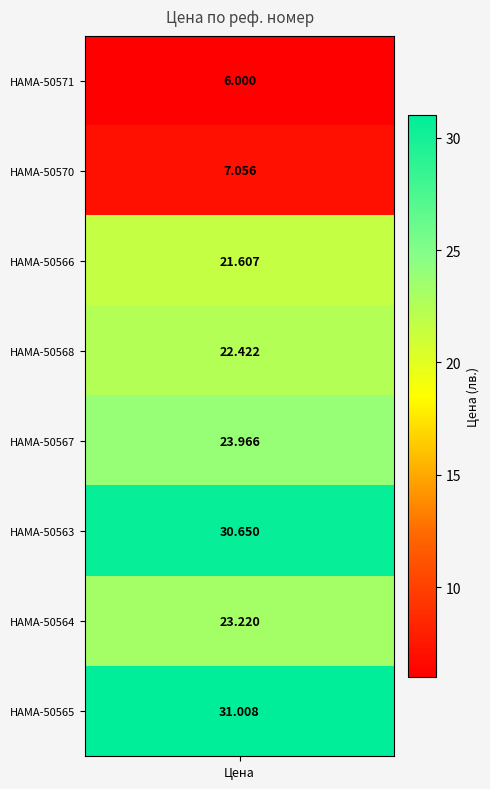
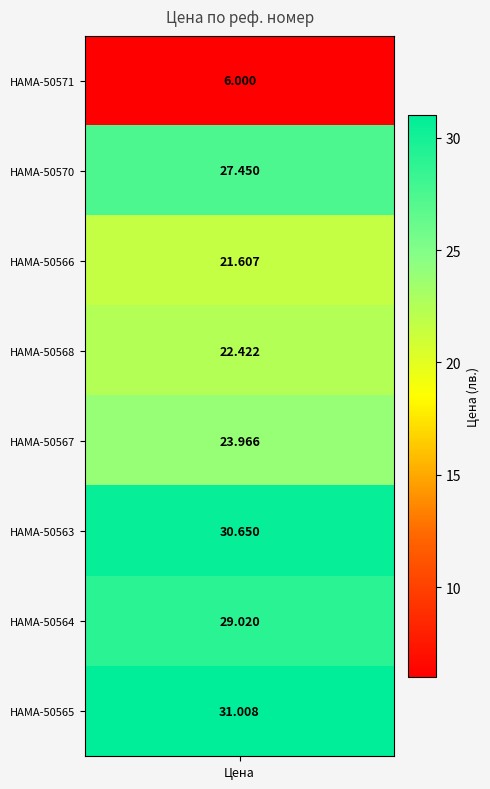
  {
    "HAMA-50571": {
      "Цена": 6.000
    },
    "HAMA-50570": {
-     "Цена": 7.056
+     "Цена": 27.450
    },
    "HAMA-50566": {
      "Цена": 21.607
    },
    "HAMA-50568": {
      "Цена": 22.422
    },
    "HAMA-50567": {
      "Цена": 23.966
    },
    "HAMA-50563": {
      "Цена": 30.650
    },
    "HAMA-50564": {
-     "Цена": 23.220
+     "Цена": 29.020
    },
    "HAMA-50565": {
      "Цена": 31.008
    }
  }
